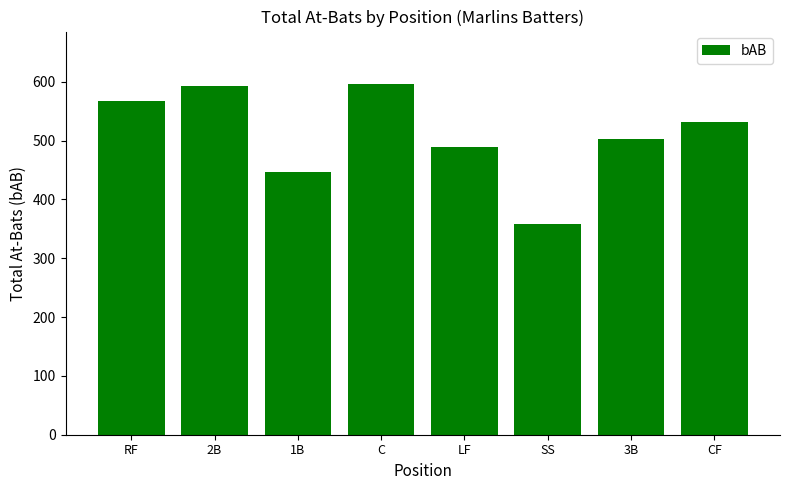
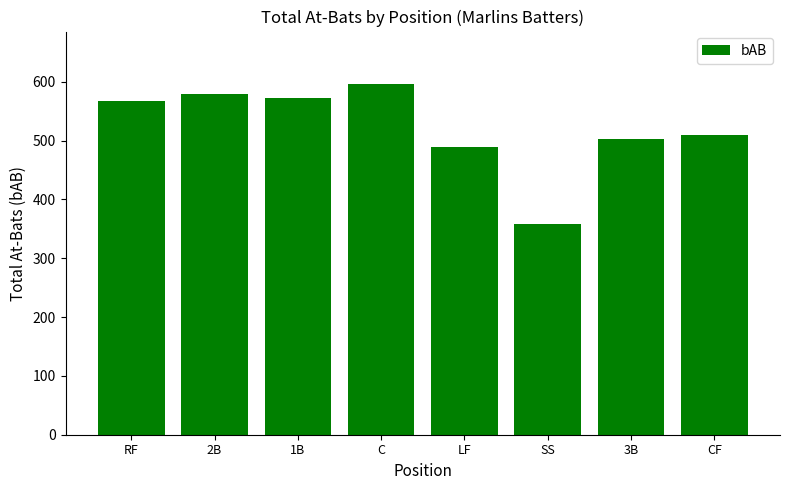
  {
    "RF": 570,
-   "2B": 590,
-   "1B": 450,
+   "2B": 580,
+   "1B": 570,
    "C": 600,
    "LF": 490,
    "SS": 360,
    "3B": 500,
-   "CF": 530
+   "CF": 510
  }
